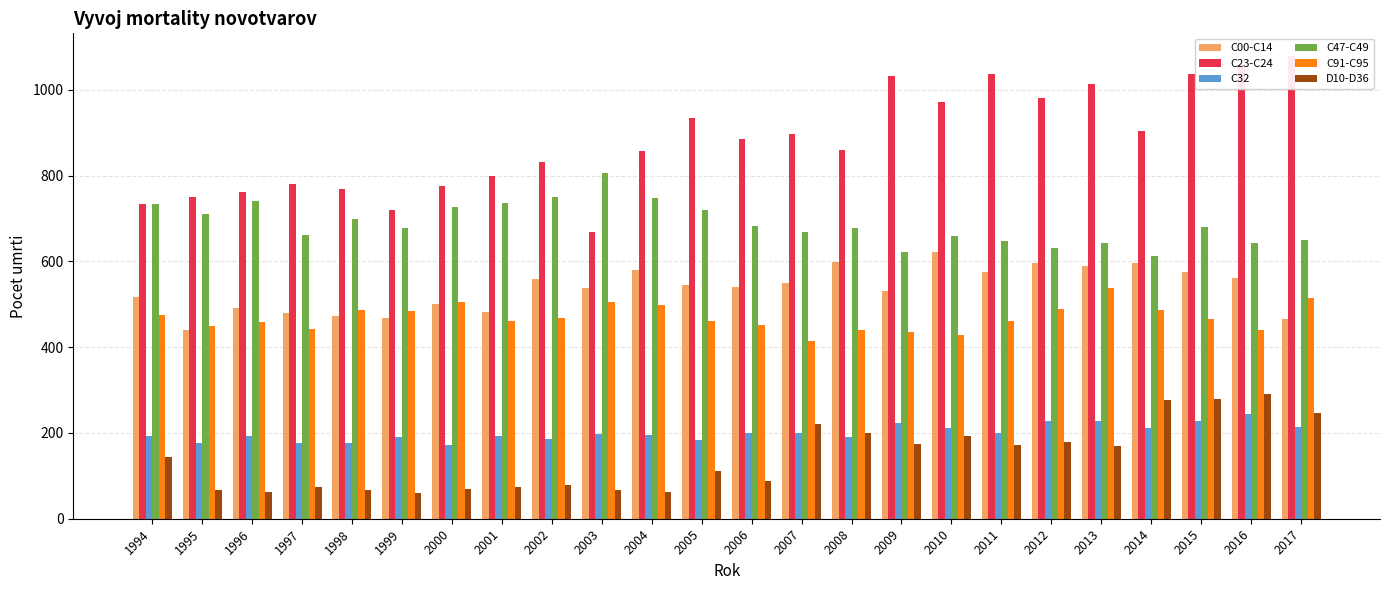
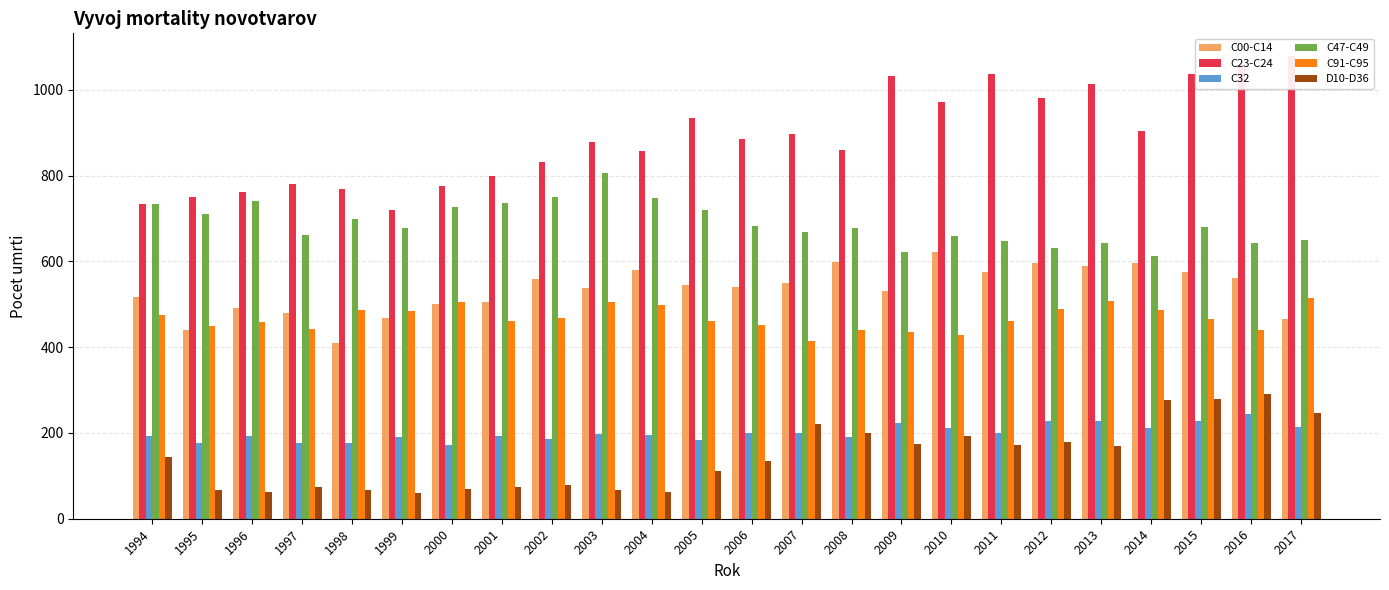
  {
    "C00-C14": {
      "1994": 520,
      "1995": 440,
      "1996": 490,
      "1997": 480,
-     "1998": 470,
+     "1998": 410,
      "1999": 470,
      "2000": 500,
-     "2001": 480,
+     "2001": 510,
      "2002": 560,
      "2003": 540,
      "2004": 580,
      "2005": 550,
      "2006": 540,
      "2007": 550,
      "2008": 600,
      "2009": 530,
      "2010": 620,
      "2011": 580,
      "2012": 600,
      "2013": 590,
      "2014": 600,
      "2015": 580,
      "2016": 560,
      "2017": 470
    },
    "C23-C24": {
      "1994": 730,
      "1995": 750,
      "1996": 760,
      "1997": 780,
      "1998": 770,
      "1999": 720,
      "2000": 780,
      "2001": 800,
      "2002": 830,
-     "2003": 670,
+     "2003": 880,
      "2004": 860,
      "2005": 940,
      "2006": 890,
      "2007": 900,
      "2008": 860,
      "2009": 1030,
      "2010": 970,
      "2011": 1040,
      "2012": 980,
      "2013": 1010,
      "2014": 900,
      "2015": 1040
    },
    "C32": {
      "1994": 190,
      "1995": 180,
      "1996": 190,
      "1997": 180,
      "1998": 180,
      "1999": 190,
      "2000": 170,
      "2001": 190,
      "2002": 190,
      "2003": 200,
      "2004": 200,
      "2005": 180,
      "2006": 200,
      "2007": 200,
      "2008": 190,
      "2009": 220,
      "2010": 210,
      "2011": 200,
      "2012": 230,
      "2013": 230,
      "2014": 210,
      "2015": 230,
      "2016": 240,
      "2017": 210
    },
    "C47-C49": {
      "1994": 740,
      "1995": 710,
      "1996": 740,
      "1997": 660,
      "1998": 700,
      "1999": 680,
      "2000": 730,
      "2001": 740,
      "2002": 750,
      "2003": 810,
      "2004": 750,
      "2005": 720,
      "2006": 680,
      "2007": 670,
      "2008": 680,
      "2009": 620,
      "2010": 660,
      "2011": 650,
      "2012": 630,
      "2013": 640,
      "2014": 610,
      "2015": 680,
      "2016": 640,
      "2017": 650
    },
    "C91-C95": {
      "1994": 470,
      "1995": 450,
      "1996": 460,
      "1997": 440,
      "1998": 490,
      "1999": 490,
      "2000": 510,
      "2001": 460,
      "2002": 470,
      "2003": 510,
      "2004": 500,
      "2005": 460,
      "2006": 450,
      "2007": 420,
      "2008": 440,
      "2009": 440,
      "2010": 430,
      "2011": 460,
      "2012": 490,
-     "2013": 540,
+     "2013": 510,
      "2014": 490,
      "2015": 470,
      "2016": 440,
      "2017": 520
    },
    "D10-D36": {
      "1994": 140,
      "1995": 70,
      "1996": 60,
      "1997": 70,
      "1998": 70,
      "1999": 60,
      "2000": 70,
      "2001": 80,
      "2002": 80,
      "2003": 70,
      "2004": 60,
      "2005": 110,
-     "2006": 90,
+     "2006": 130,
      "2007": 220,
      "2008": 200,
      "2009": 180,
      "2010": 190,
      "2011": 170,
      "2012": 180,
      "2013": 170,
      "2014": 280,
      "2015": 280,
      "2016": 290,
      "2017": 250
    }
  }
